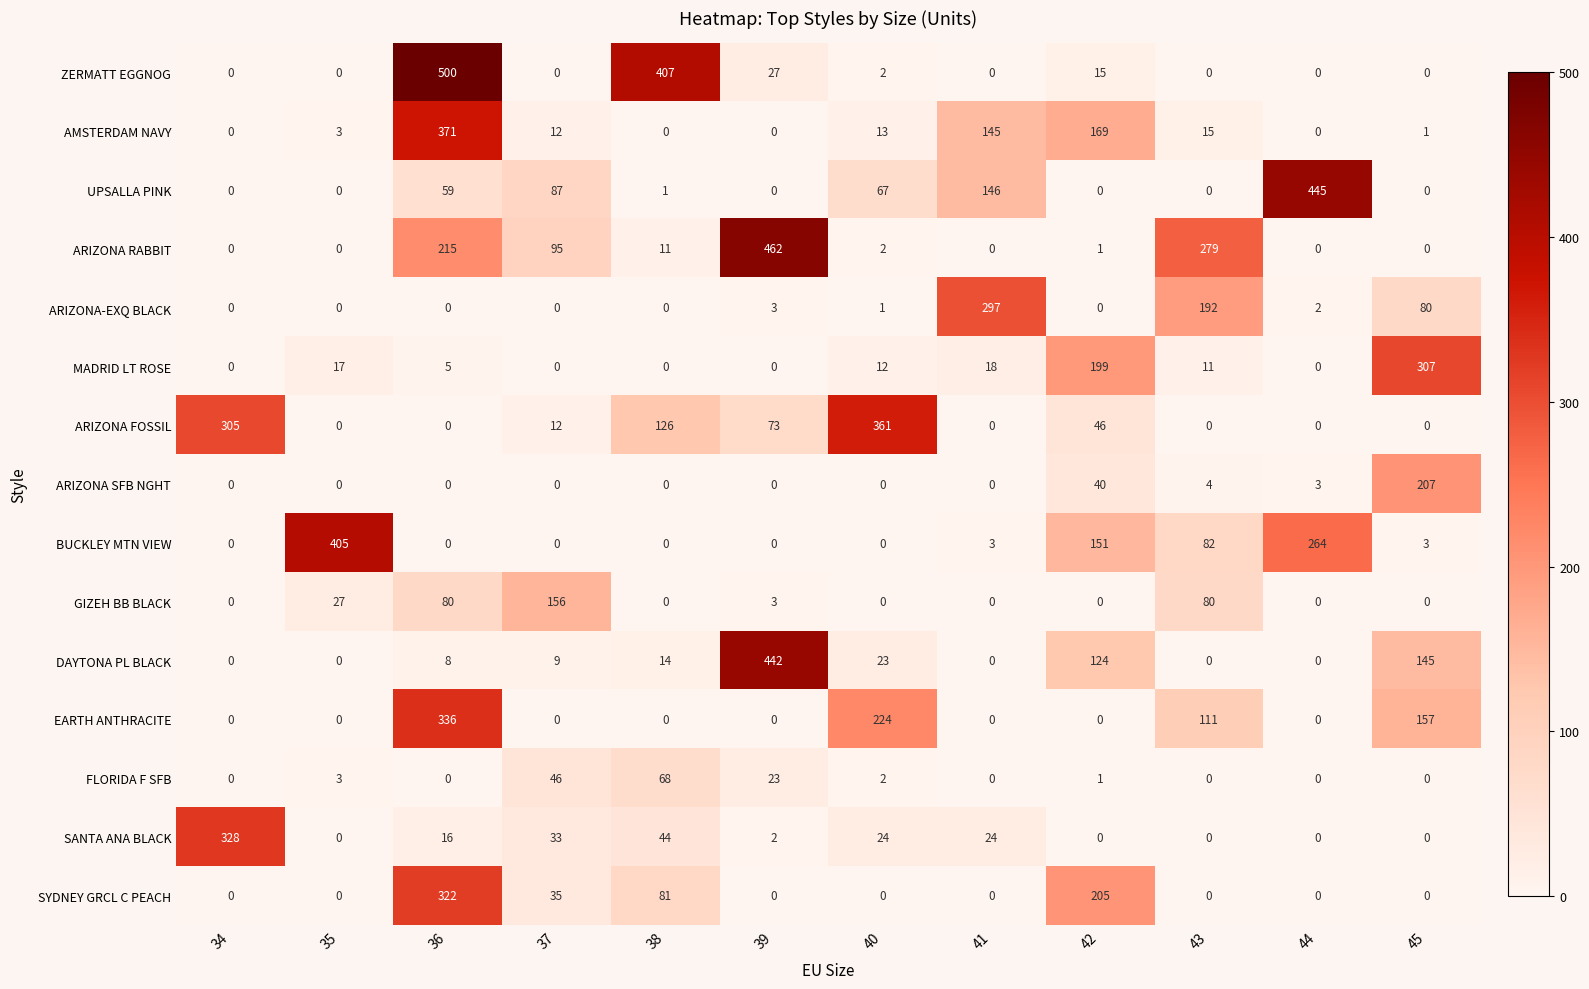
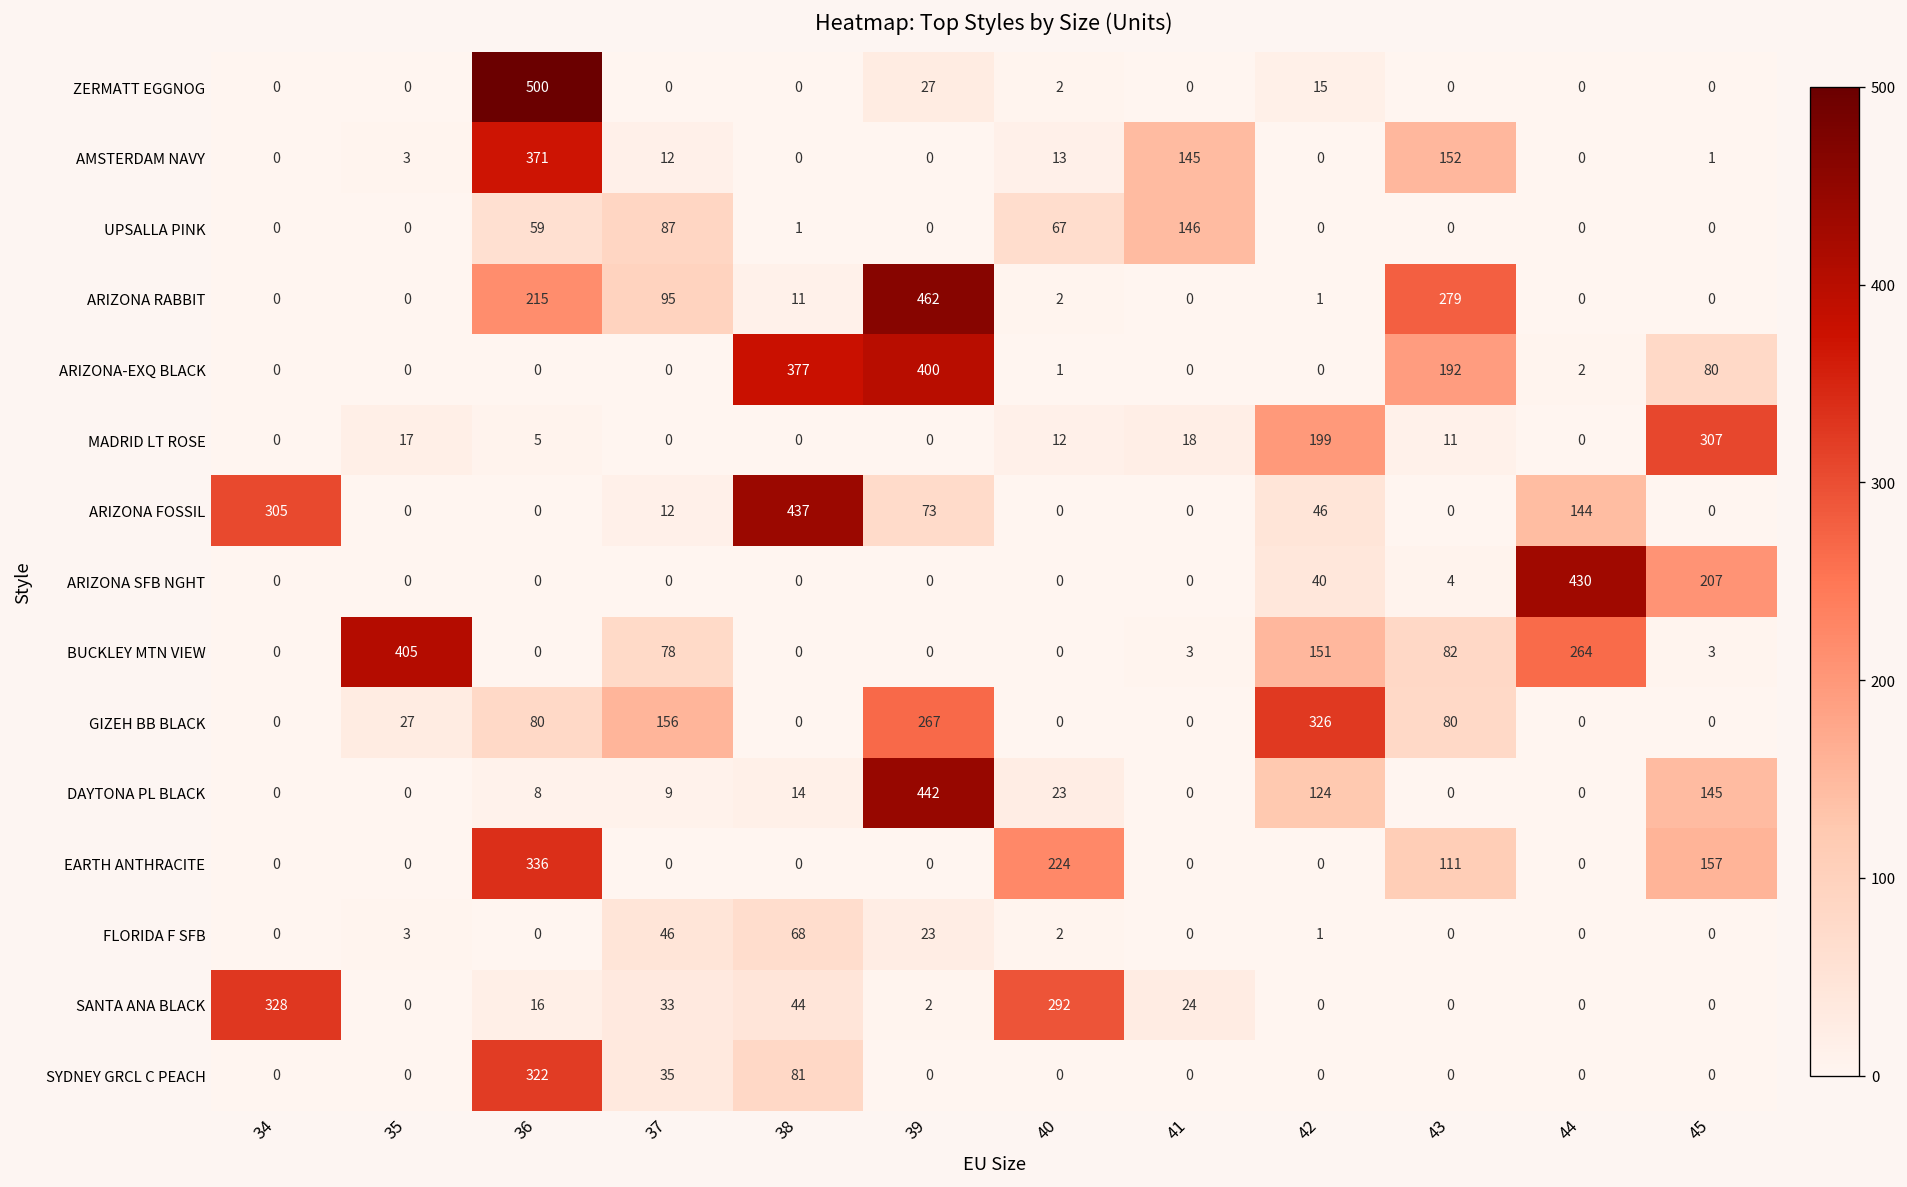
  {
    "ZERMATT EGGNOG": {
      "34": 0,
      "35": 0,
      "36": 500,
      "37": 0,
-     "38": 407,
+     "38": 0,
      "39": 27,
      "40": 2,
      "41": 0,
      "42": 15,
      "43": 0,
      "44": 0,
      "45": 0
    },
    "AMSTERDAM NAVY": {
      "34": 0,
      "35": 3,
      "36": 371,
      "37": 12,
      "38": 0,
      "39": 0,
      "40": 13,
      "41": 145,
-     "42": 169,
-     "43": 15,
+     "42": 0,
+     "43": 152,
      "44": 0,
      "45": 1
    },
    "UPSALLA PINK": {
      "34": 0,
      "35": 0,
      "36": 59,
      "37": 87,
      "38": 1,
      "39": 0,
      "40": 67,
      "41": 146,
      "42": 0,
      "43": 0,
-     "44": 445,
+     "44": 0,
      "45": 0
    },
    "ARIZONA RABBIT": {
      "34": 0,
      "35": 0,
      "36": 215,
      "37": 95,
      "38": 11,
      "39": 462,
      "40": 2,
      "41": 0,
      "42": 1,
      "43": 279,
      "44": 0,
      "45": 0
    },
    "ARIZONA-EXQ BLACK": {
      "34": 0,
      "35": 0,
      "36": 0,
      "37": 0,
-     "38": 0,
-     "39": 3,
+     "38": 377,
+     "39": 400,
      "40": 1,
-     "41": 297,
+     "41": 0,
      "42": 0,
      "43": 192,
      "44": 2,
      "45": 80
    },
    "MADRID LT ROSE": {
      "34": 0,
      "35": 17,
      "36": 5,
      "37": 0,
      "38": 0,
      "39": 0,
      "40": 12,
      "41": 18,
      "42": 199,
      "43": 11,
      "44": 0,
      "45": 307
    },
    "ARIZONA FOSSIL": {
      "34": 305,
      "35": 0,
      "36": 0,
      "37": 12,
-     "38": 126,
+     "38": 437,
      "39": 73,
-     "40": 361,
+     "40": 0,
      "41": 0,
      "42": 46,
      "43": 0,
-     "44": 0,
+     "44": 144,
      "45": 0
    },
    "ARIZONA SFB NGHT": {
      "34": 0,
      "35": 0,
      "36": 0,
      "37": 0,
      "38": 0,
      "39": 0,
      "40": 0,
      "41": 0,
      "42": 40,
      "43": 4,
-     "44": 3,
+     "44": 430,
      "45": 207
    },
    "BUCKLEY MTN VIEW": {
      "34": 0,
      "35": 405,
      "36": 0,
-     "37": 0,
+     "37": 78,
      "38": 0,
      "39": 0,
      "40": 0,
      "41": 3,
      "42": 151,
      "43": 82,
      "44": 264,
      "45": 3
    },
    "GIZEH BB BLACK": {
      "34": 0,
      "35": 27,
      "36": 80,
      "37": 156,
      "38": 0,
-     "39": 3,
+     "39": 267,
      "40": 0,
      "41": 0,
-     "42": 0,
+     "42": 326,
      "43": 80,
      "44": 0,
      "45": 0
    },
    "DAYTONA PL BLACK": {
      "34": 0,
      "35": 0,
      "36": 8,
      "37": 9,
      "38": 14,
      "39": 442,
      "40": 23,
      "41": 0,
      "42": 124,
      "43": 0,
      "44": 0,
      "45": 145
    },
    "EARTH ANTHRACITE": {
      "34": 0,
      "35": 0,
      "36": 336,
      "37": 0,
      "38": 0,
      "39": 0,
      "40": 224,
      "41": 0,
      "42": 0,
      "43": 111,
      "44": 0,
      "45": 157
    },
    "FLORIDA F SFB": {
      "34": 0,
      "35": 3,
      "36": 0,
      "37": 46,
      "38": 68,
      "39": 23,
      "40": 2,
      "41": 0,
      "42": 1,
      "43": 0,
      "44": 0,
      "45": 0
    },
    "SANTA ANA BLACK": {
      "34": 328,
      "35": 0,
      "36": 16,
      "37": 33,
      "38": 44,
      "39": 2,
-     "40": 24,
+     "40": 292,
      "41": 24,
      "42": 0,
      "43": 0,
      "44": 0,
      "45": 0
    },
    "SYDNEY GRCL C PEACH": {
      "34": 0,
      "35": 0,
      "36": 322,
      "37": 35,
      "38": 81,
      "39": 0,
      "40": 0,
      "41": 0,
-     "42": 205,
+     "42": 0,
      "43": 0,
      "44": 0,
      "45": 0
    }
  }
